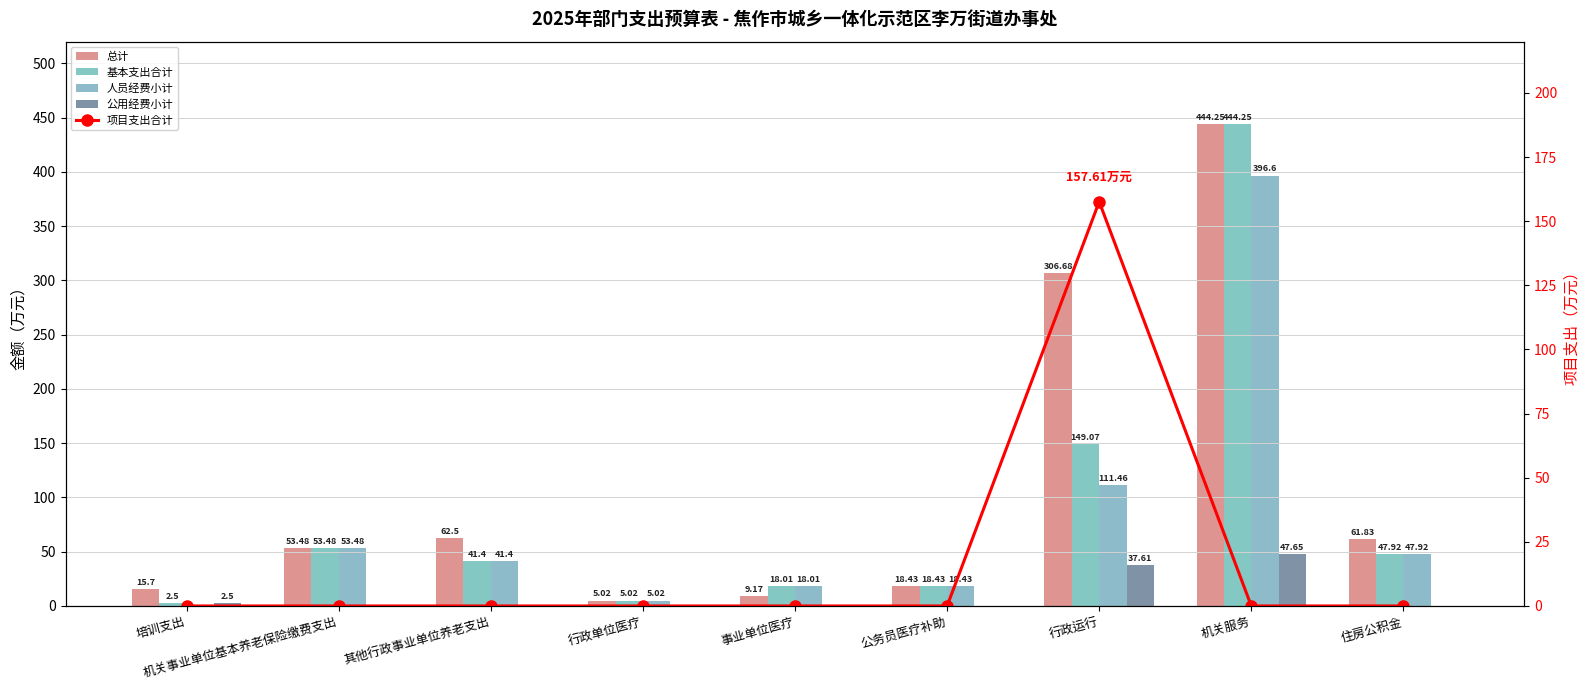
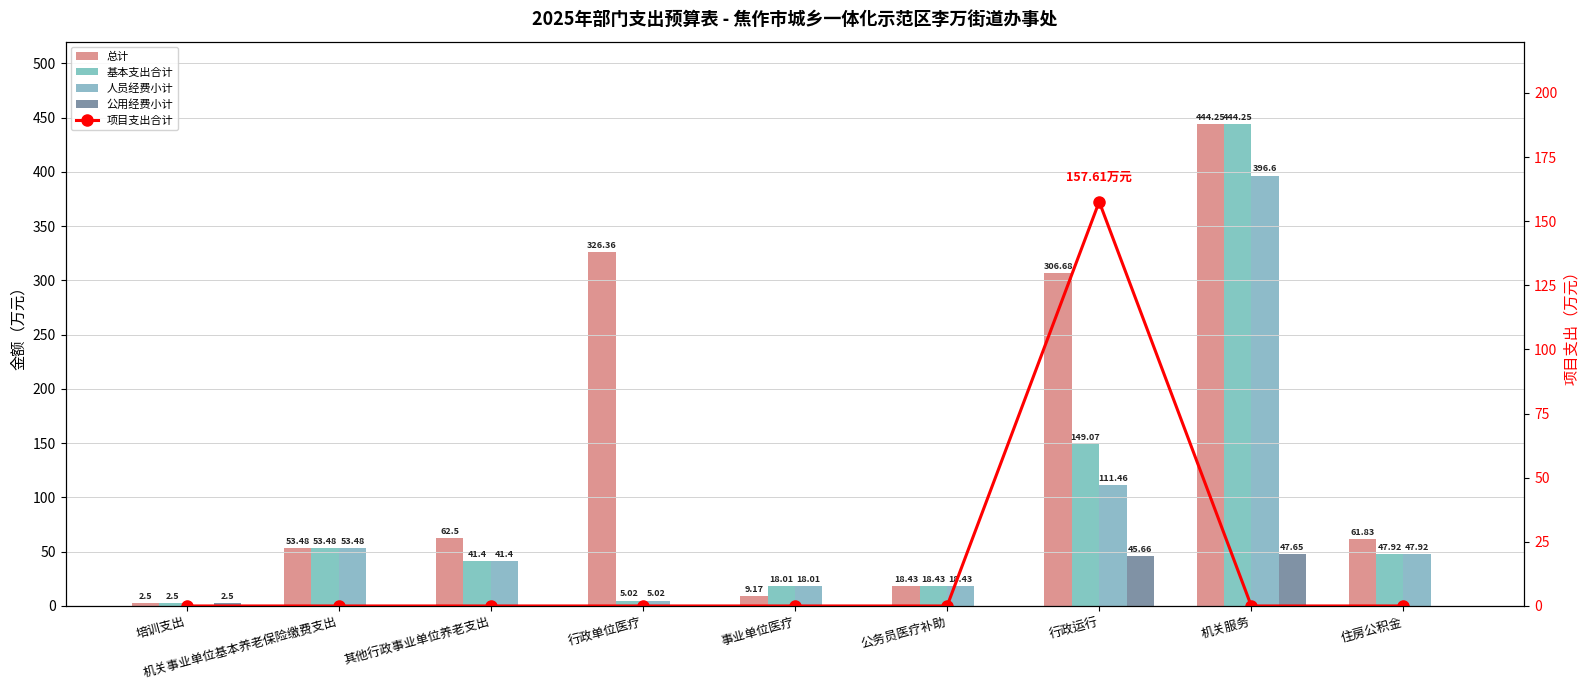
  {
    "总计": {
-     "培训支出": 15.7,
+     "培训支出": 2.5,
      "机关事业单位基本养老保险缴费支出": 53.48,
      "其他行政事业单位养老支出": 62.5,
-     "行政单位医疗": 5.02,
+     "行政单位医疗": 326.36,
      "事业单位医疗": 9.17,
      "公务员医疗补助": 18.43,
      "行政运行": 306.68,
      "机关服务": 444.25,
      "住房公积金": 61.83
    },
    "公用经费小计": {
      "培训支出": 2.5,
-     "行政运行": 37.61,
+     "行政运行": 45.66,
      "机关服务": 47.65
    },
    "项目支出合计": {
      "行政运行": 157.61
    }
  }
